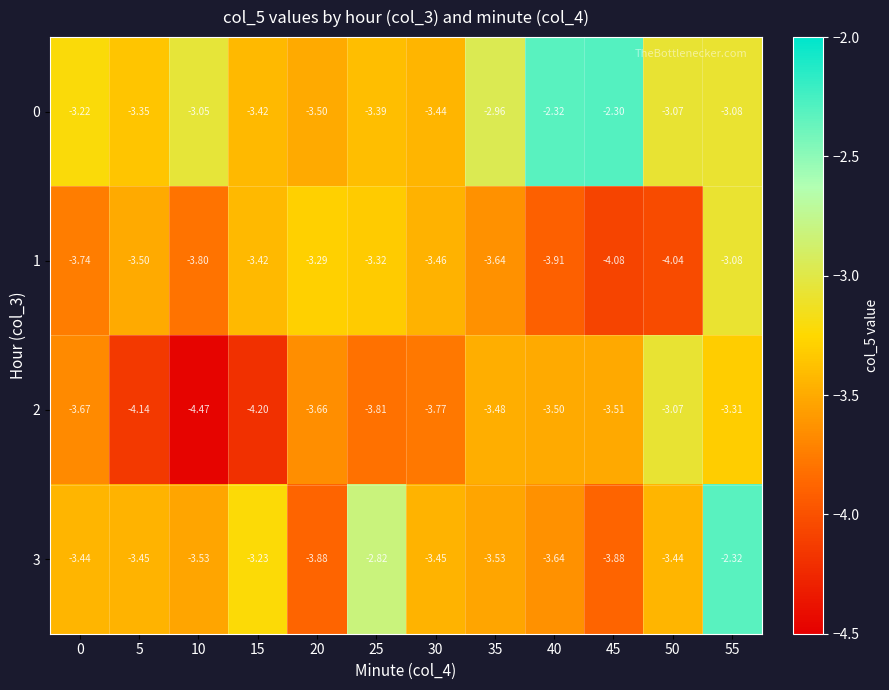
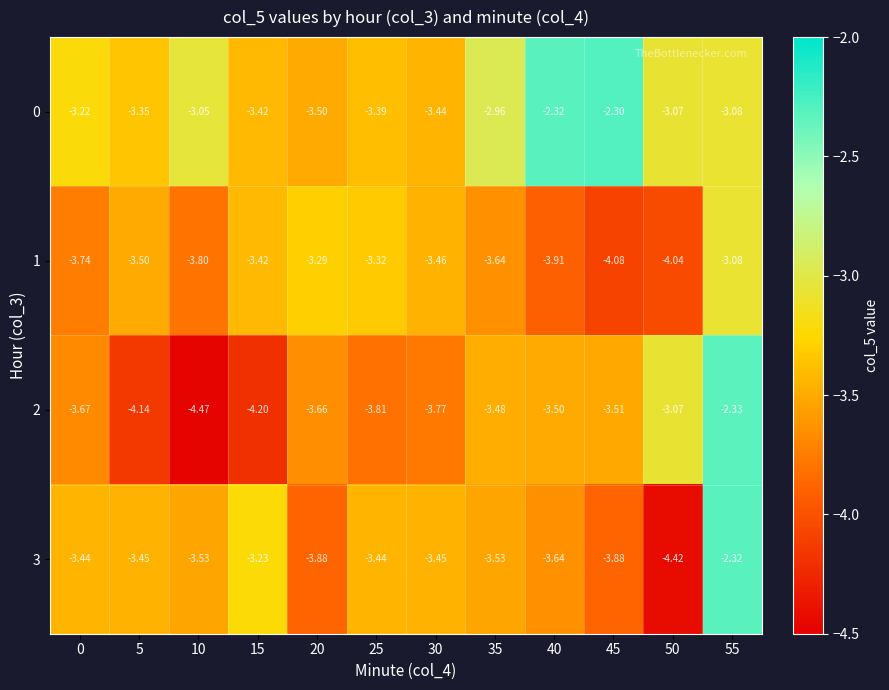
  {
    "0": {
      "0": -3.22,
      "5": -3.35,
      "10": -3.05,
      "15": -3.42,
      "20": -3.50,
      "25": -3.39,
      "30": -3.44,
      "35": -2.96,
      "40": -2.32,
      "45": -2.30,
      "55": -3.08
    },
    "1": {
      "0": -3.74,
      "5": -3.50,
      "10": -3.80,
      "15": -3.42,
      "20": -3.29,
      "25": -3.32,
      "30": -3.46,
      "35": -3.64,
      "40": -3.91,
      "45": -4.08,
      "50": -4.04,
      "55": -3.08
    },
    "2": {
      "0": -3.67,
      "5": -4.14,
      "10": -4.47,
      "15": -4.20,
      "20": -3.66,
      "25": -3.81,
      "30": -3.77,
      "35": -3.48,
      "40": -3.50,
      "45": -3.51,
      "50": -3.07,
-     "55": -3.31
+     "55": -2.33
    },
    "3": {
      "0": -3.44,
      "5": -3.45,
      "10": -3.53,
      "15": -3.23,
      "20": -3.88,
-     "25": -2.82,
+     "25": -3.44,
      "30": -3.45,
      "35": -3.53,
      "40": -3.64,
      "45": -3.88,
-     "50": -3.44,
+     "50": -4.42,
      "55": -2.32
    }
  }
